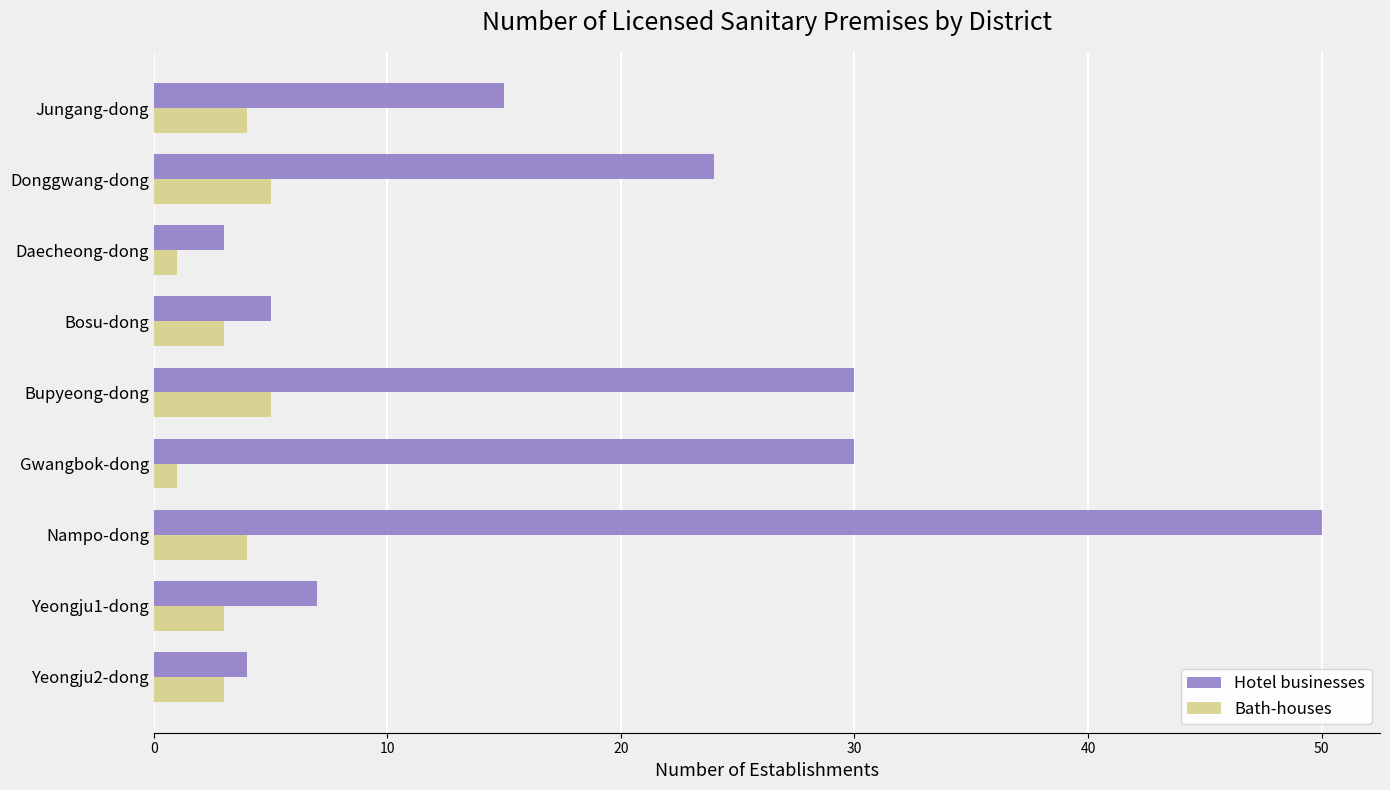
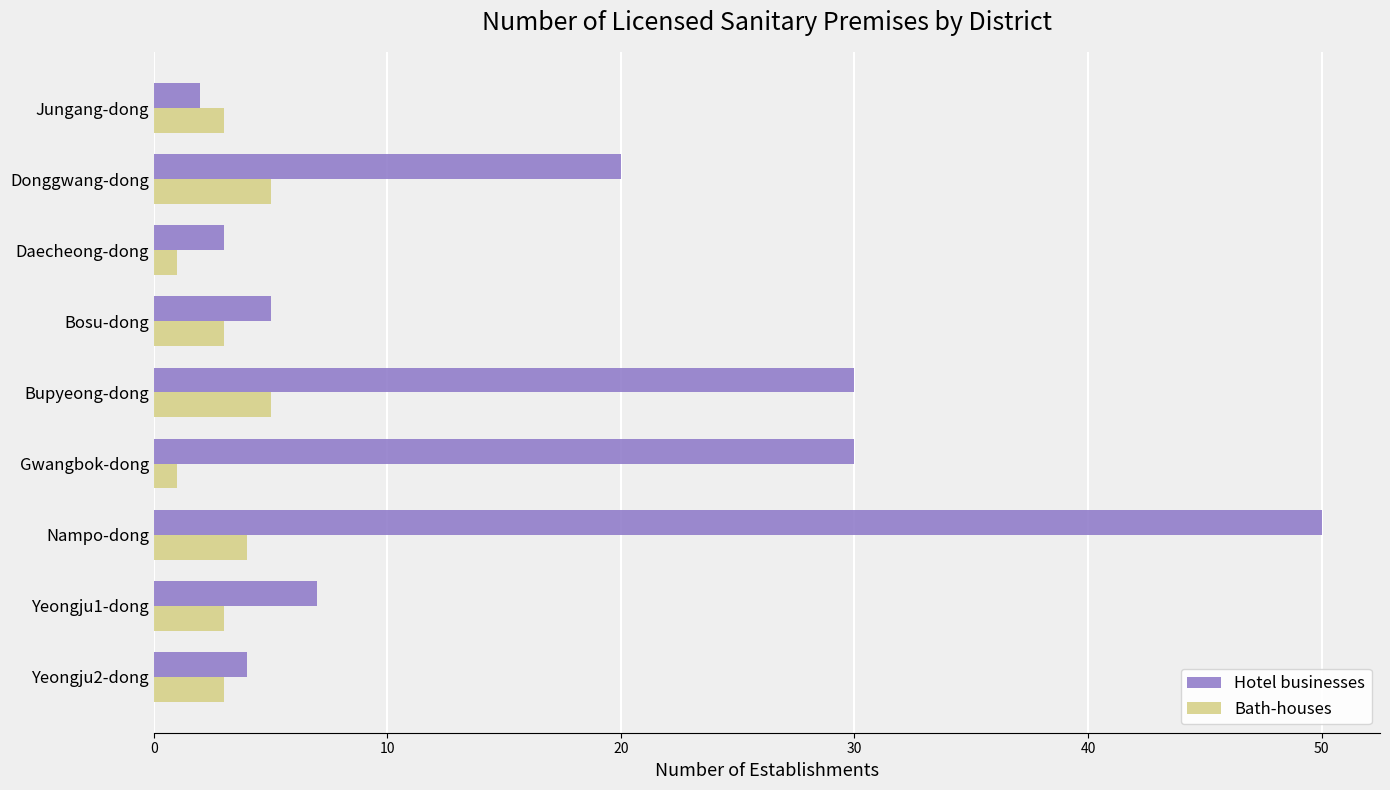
  {
    "Hotel businesses": {
-     "Jungang-dong": 15,
-     "Donggwang-dong": 24,
+     "Jungang-dong": 2,
+     "Donggwang-dong": 20,
      "Daecheong-dong": 3,
      "Bosu-dong": 5,
      "Bupyeong-dong": 30,
      "Gwangbok-dong": 30,
      "Nampo-dong": 50,
      "Yeongju1-dong": 7,
      "Yeongju2-dong": 4
    },
    "Bath-houses": {
-     "Jungang-dong": 4,
+     "Jungang-dong": 3,
      "Donggwang-dong": 5,
      "Daecheong-dong": 1,
      "Bosu-dong": 3,
      "Bupyeong-dong": 5,
      "Gwangbok-dong": 1,
      "Nampo-dong": 4,
      "Yeongju1-dong": 3,
      "Yeongju2-dong": 3
    }
  }
